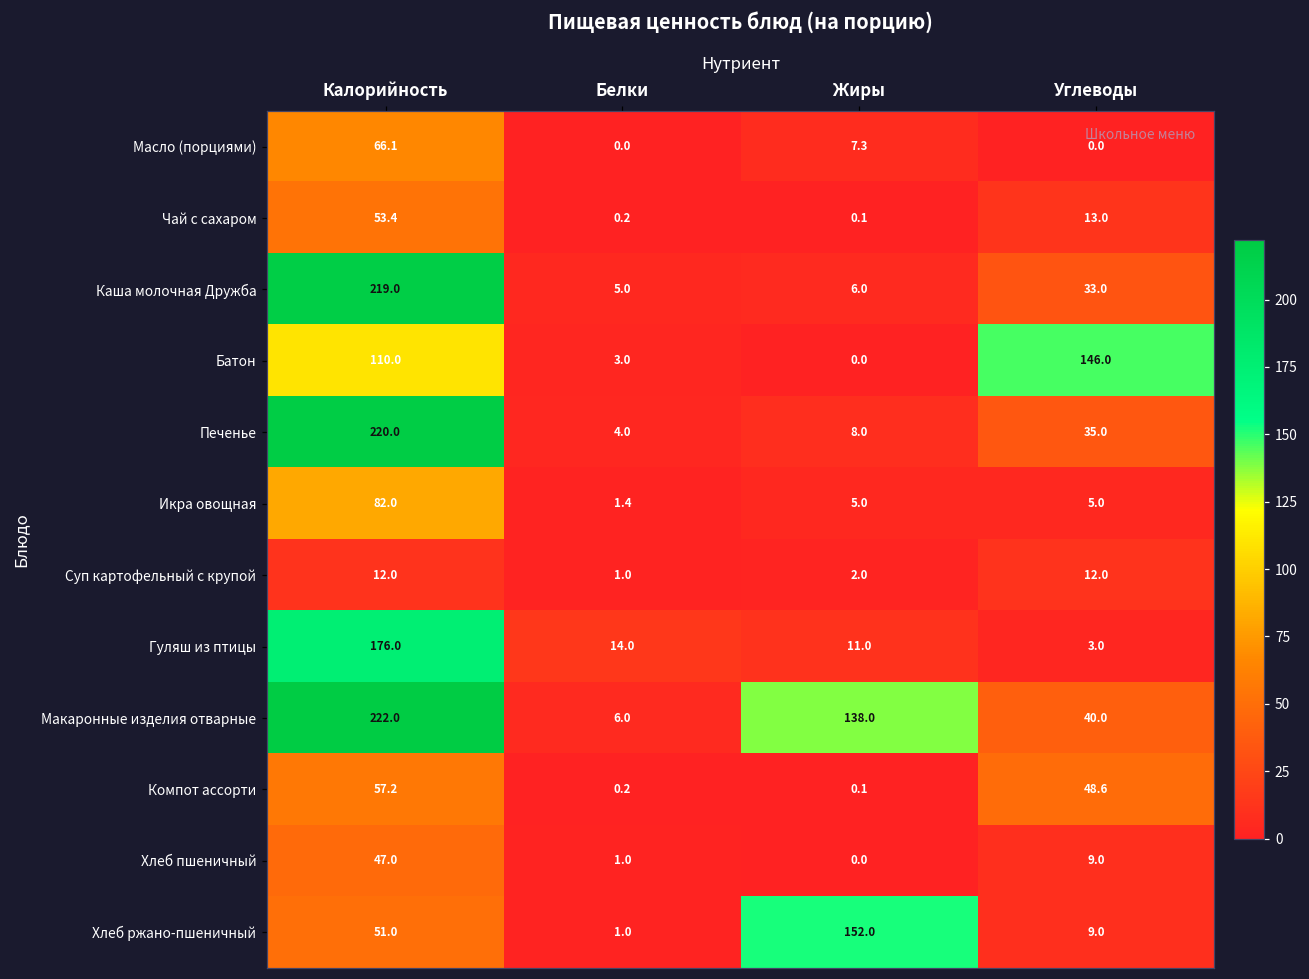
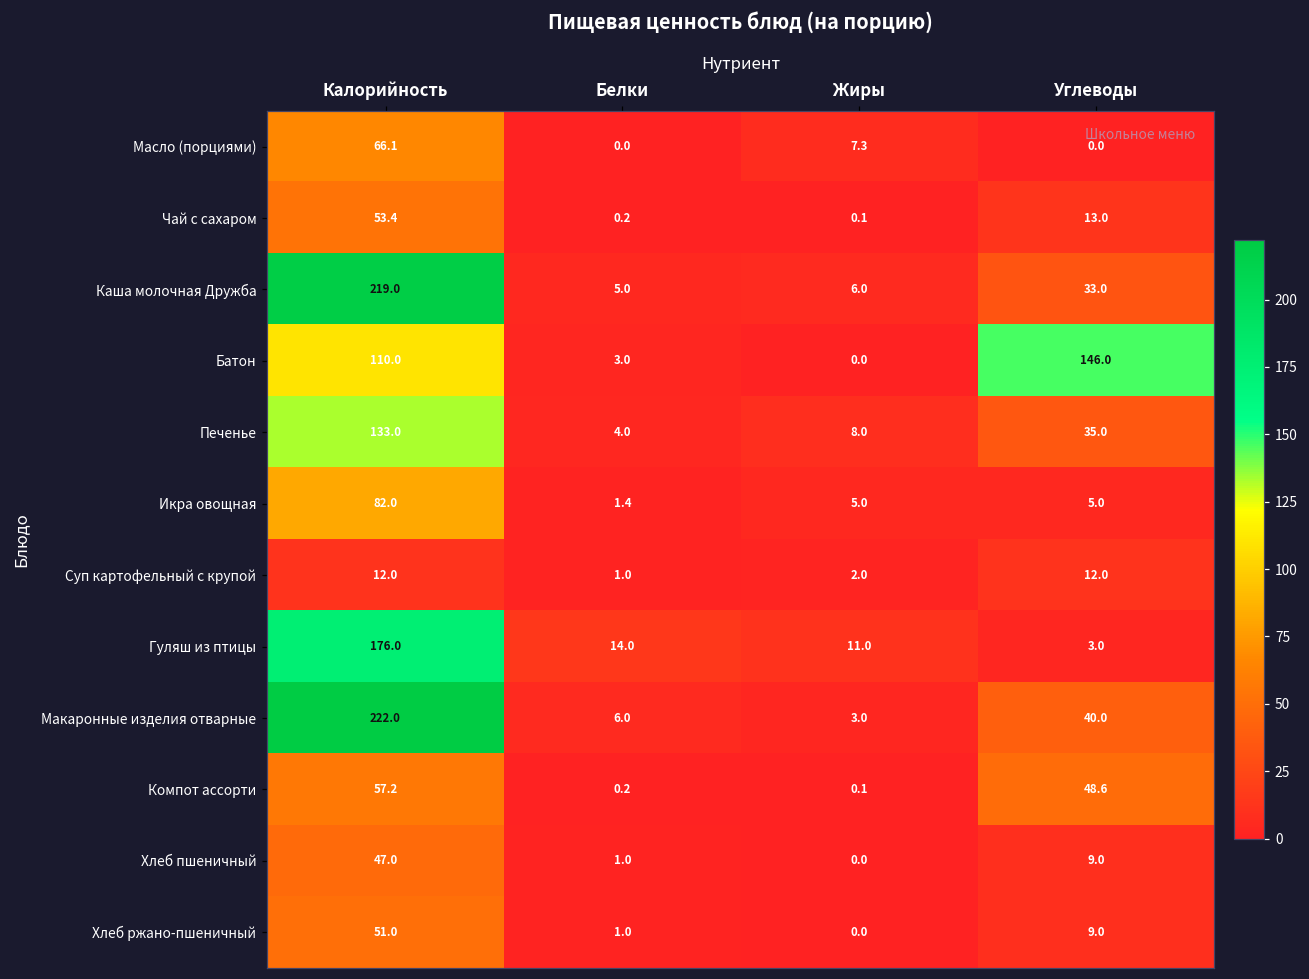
  {
    "Масло (порциями)": {
      "Калорийность": 66.1,
      "Белки": 0.0,
      "Жиры": 7.3
    },
    "Чай с сахаром": {
      "Калорийность": 53.4,
      "Белки": 0.2,
      "Жиры": 0.1,
      "Углеводы": 13.0
    },
    "Каша молочная Дружба": {
      "Калорийность": 219.0,
      "Белки": 5.0,
      "Жиры": 6.0,
      "Углеводы": 33.0
    },
    "Батон": {
      "Калорийность": 110.0,
      "Белки": 3.0,
      "Жиры": 0.0,
      "Углеводы": 146.0
    },
    "Печенье": {
-     "Калорийность": 220.0,
+     "Калорийность": 133.0,
      "Белки": 4.0,
      "Жиры": 8.0,
      "Углеводы": 35.0
    },
    "Икра овощная": {
      "Калорийность": 82.0,
      "Белки": 1.4,
      "Жиры": 5.0,
      "Углеводы": 5.0
    },
    "Суп картофельный с крупой": {
      "Калорийность": 12.0,
      "Белки": 1.0,
      "Жиры": 2.0,
      "Углеводы": 12.0
    },
    "Гуляш из птицы": {
      "Калорийность": 176.0,
      "Белки": 14.0,
      "Жиры": 11.0,
      "Углеводы": 3.0
    },
    "Макаронные изделия отварные": {
      "Калорийность": 222.0,
      "Белки": 6.0,
-     "Жиры": 138.0,
+     "Жиры": 3.0,
      "Углеводы": 40.0
    },
    "Компот ассорти": {
      "Калорийность": 57.2,
      "Белки": 0.2,
      "Жиры": 0.1,
      "Углеводы": 48.6
    },
    "Хлеб пшеничный": {
      "Калорийность": 47.0,
      "Белки": 1.0,
      "Жиры": 0.0,
      "Углеводы": 9.0
    },
    "Хлеб ржано-пшеничный": {
      "Калорийность": 51.0,
      "Белки": 1.0,
-     "Жиры": 152.0,
+     "Жиры": 0.0,
      "Углеводы": 9.0
    }
  }
